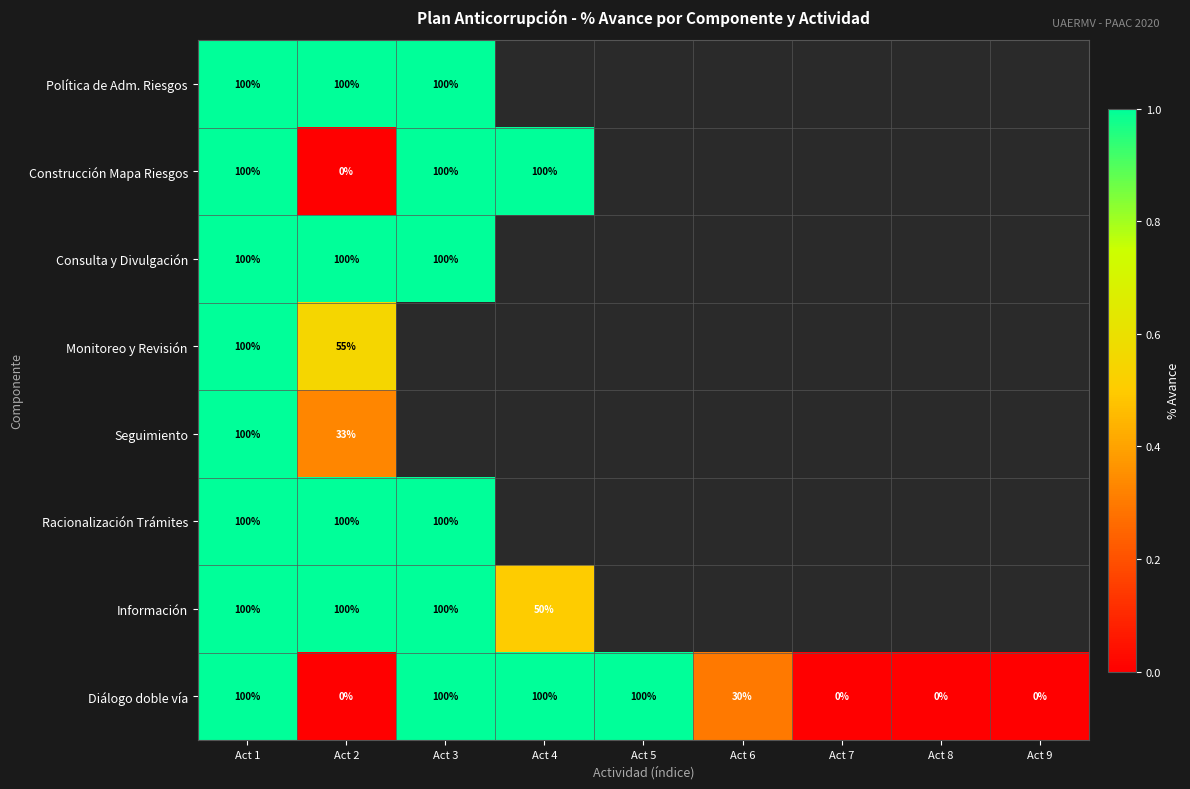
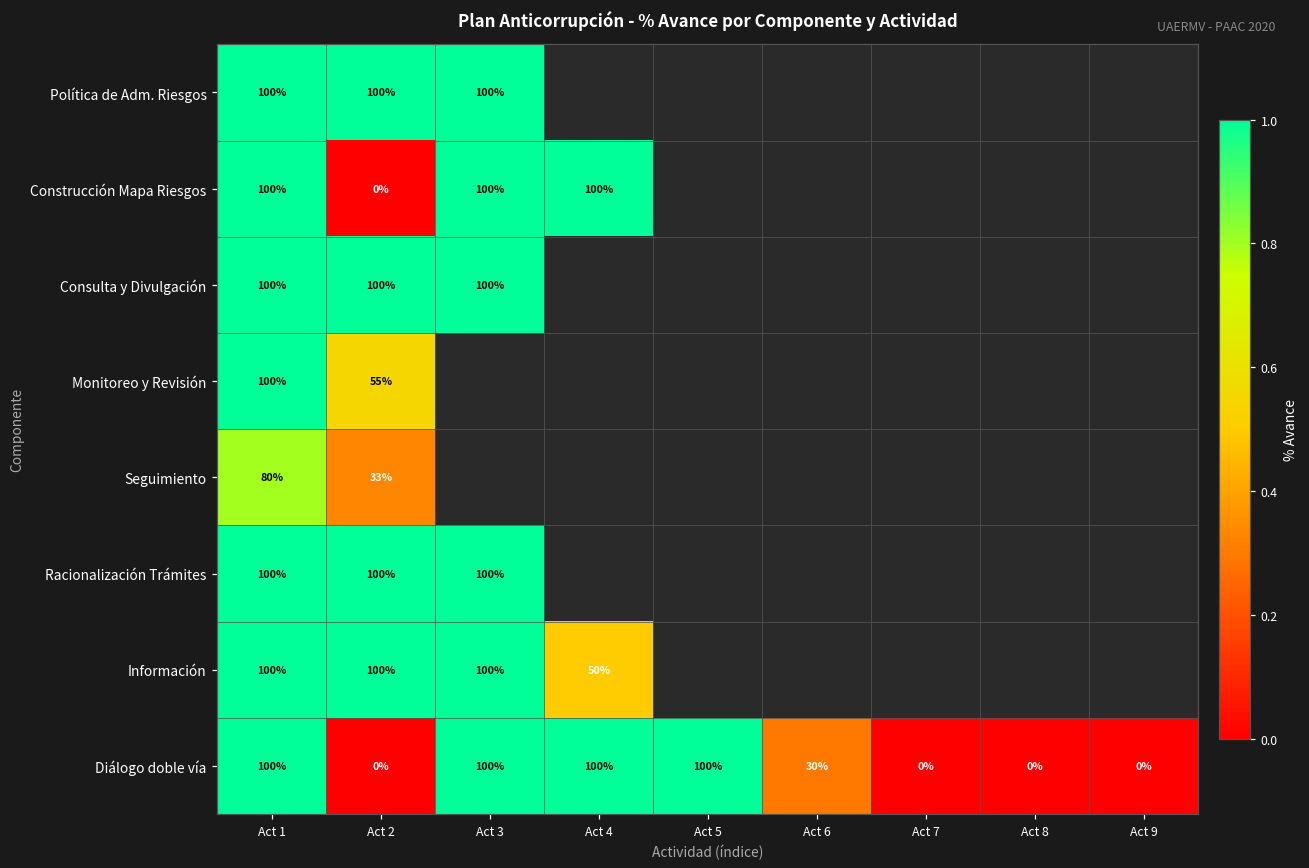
  {
    "Política de Adm. Riesgos": {
      "Act 1": "100%",
      "Act 2": "100%",
      "Act 3": "100%"
    },
    "Construcción Mapa Riesgos": {
      "Act 1": "100%",
      "Act 2": "0%",
      "Act 3": "100%",
      "Act 4": "100%"
    },
    "Consulta y Divulgación": {
      "Act 1": "100%",
      "Act 2": "100%",
      "Act 3": "100%"
    },
    "Monitoreo y Revisión": {
      "Act 1": "100%",
      "Act 2": "55%"
    },
    "Seguimiento": {
-     "Act 1": "100%",
+     "Act 1": "80%",
      "Act 2": "33%"
    },
    "Racionalización Trámites": {
      "Act 1": "100%",
      "Act 2": "100%",
      "Act 3": "100%"
    },
    "Información": {
      "Act 1": "100%",
      "Act 2": "100%",
      "Act 3": "100%",
      "Act 4": "50%"
    },
    "Diálogo doble vía": {
      "Act 1": "100%",
      "Act 2": "0%",
      "Act 3": "100%",
      "Act 4": "100%",
      "Act 5": "100%",
      "Act 6": "30%",
      "Act 7": "0%",
      "Act 8": "0%",
      "Act 9": "0%"
    }
  }
